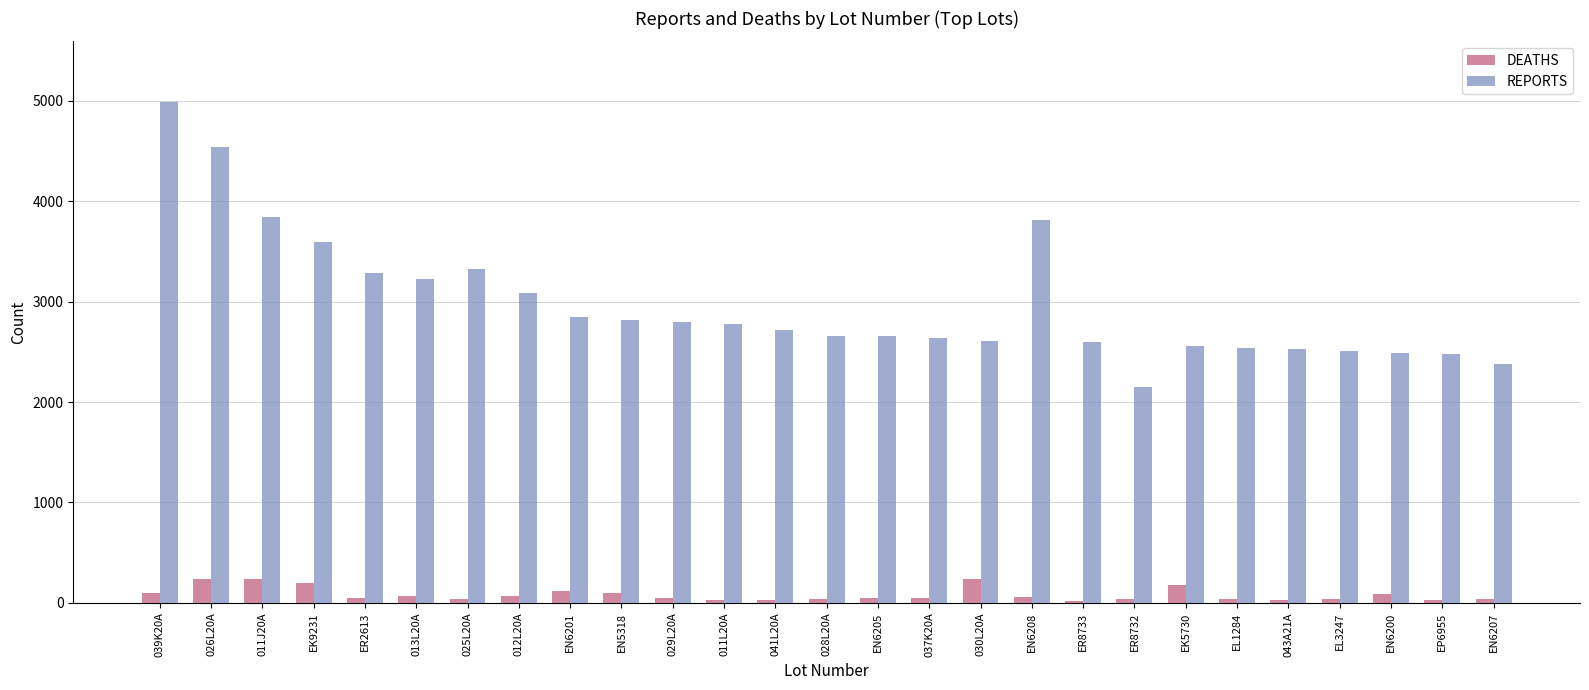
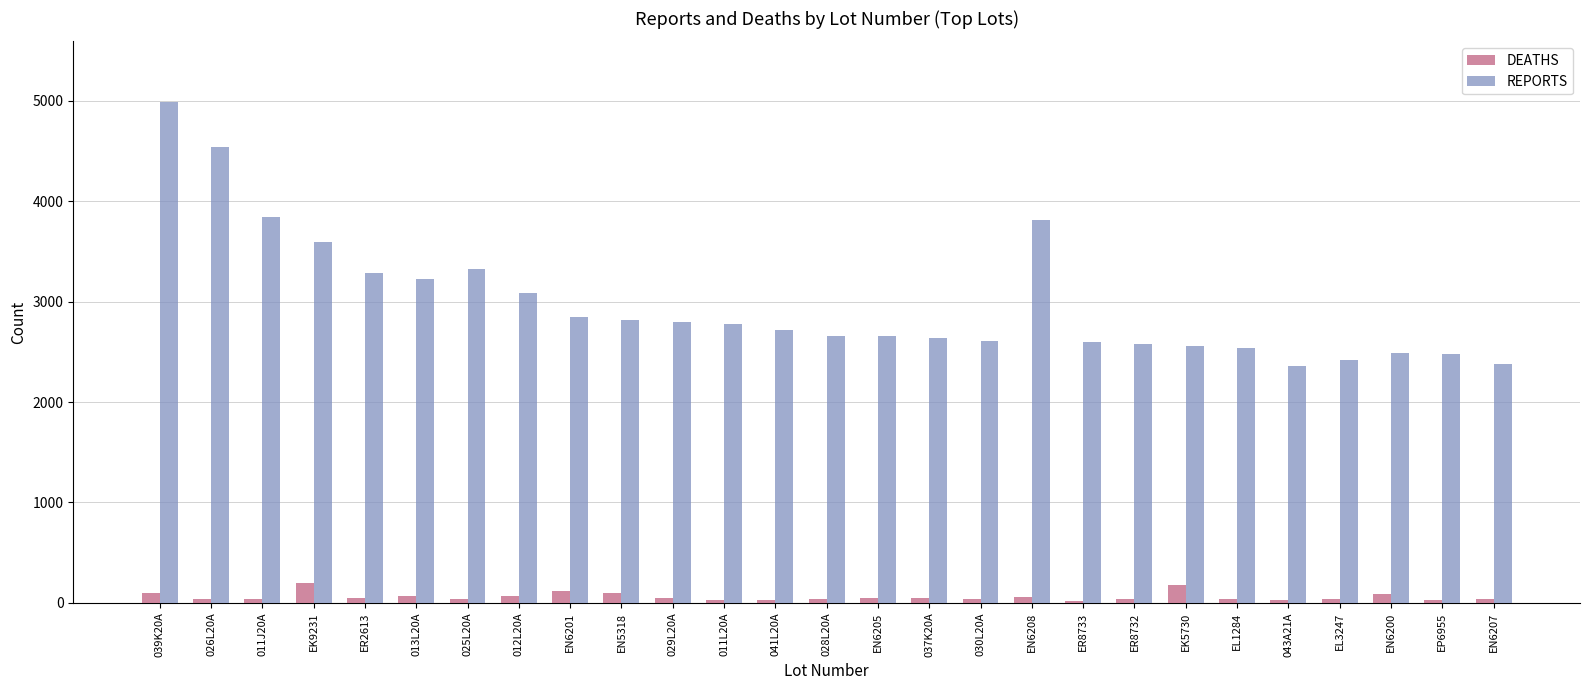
  {
    "DEATHS": {
      "039K20A": 100,
-     "026L20A": 240,
-     "011J20A": 240,
+     "026L20A": 40,
+     "011J20A": 40,
      "EK9231": 200,
      "ER2613": 50,
      "013L20A": 70,
      "025L20A": 40,
      "012L20A": 70,
      "EN6201": 110,
      "EN5318": 100,
      "029L20A": 50,
      "011L20A": 30,
      "041L20A": 30,
      "028L20A": 30,
      "EN6205": 50,
      "037K20A": 50,
-     "030L20A": 240,
+     "030L20A": 40,
      "EN6208": 60,
      "ER8732": 40,
      "EK5730": 180,
      "EL1284": 40,
      "043A21A": 30,
      "EL3247": 30,
      "EN6200": 90,
      "EP6955": 30,
      "EN6207": 40
    },
    "REPORTS": {
      "039K20A": 4990,
      "026L20A": 4540,
      "011J20A": 3840,
      "EK9231": 3600,
      "ER2613": 3290,
      "013L20A": 3230,
      "025L20A": 3320,
      "012L20A": 3080,
      "EN6201": 2850,
      "EN5318": 2810,
      "029L20A": 2790,
      "011L20A": 2780,
      "041L20A": 2720,
      "028L20A": 2660,
      "EN6205": 2650,
      "037K20A": 2640,
      "030L20A": 2610,
      "EN6208": 3810,
      "ER8733": 2590,
-     "ER8732": 2150,
+     "ER8732": 2580,
      "EK5730": 2560,
      "EL1284": 2540,
-     "043A21A": 2530,
-     "EL3247": 2510,
+     "043A21A": 2360,
+     "EL3247": 2420,
      "EN6200": 2490,
      "EP6955": 2480,
      "EN6207": 2380
    }
  }
